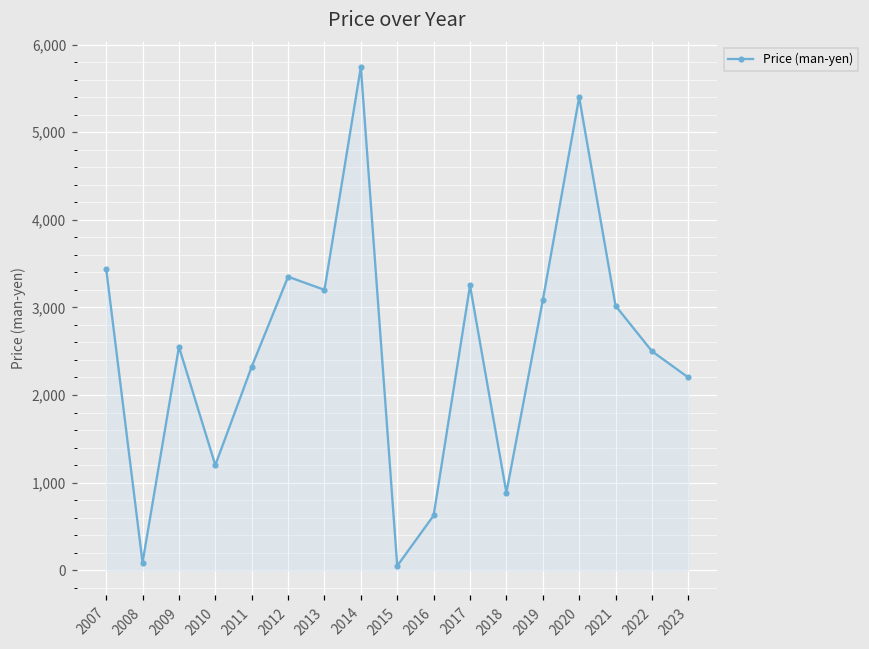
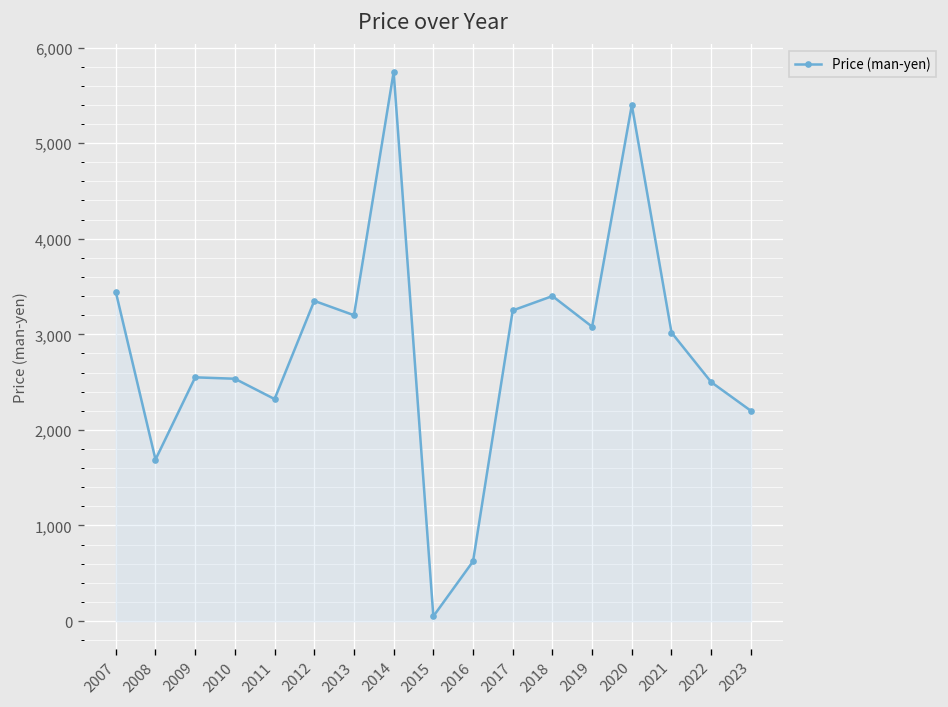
  {
    "2007": "3,400",
-   "2008": "100",
+   "2008": "1,700",
    "2009": "2,600",
-   "2010": "1,200",
+   "2010": "2,500",
    "2011": "2,300",
    "2012": "3,400",
    "2013": "3,200",
    "2014": "5,700",
    "2015": "100",
    "2016": "600",
    "2017": "3,300",
-   "2018": "900",
+   "2018": "3,400",
    "2019": "3,100",
    "2020": "5,400",
    "2021": "3,000",
    "2022": "2,500",
    "2023": "2,200"
  }
